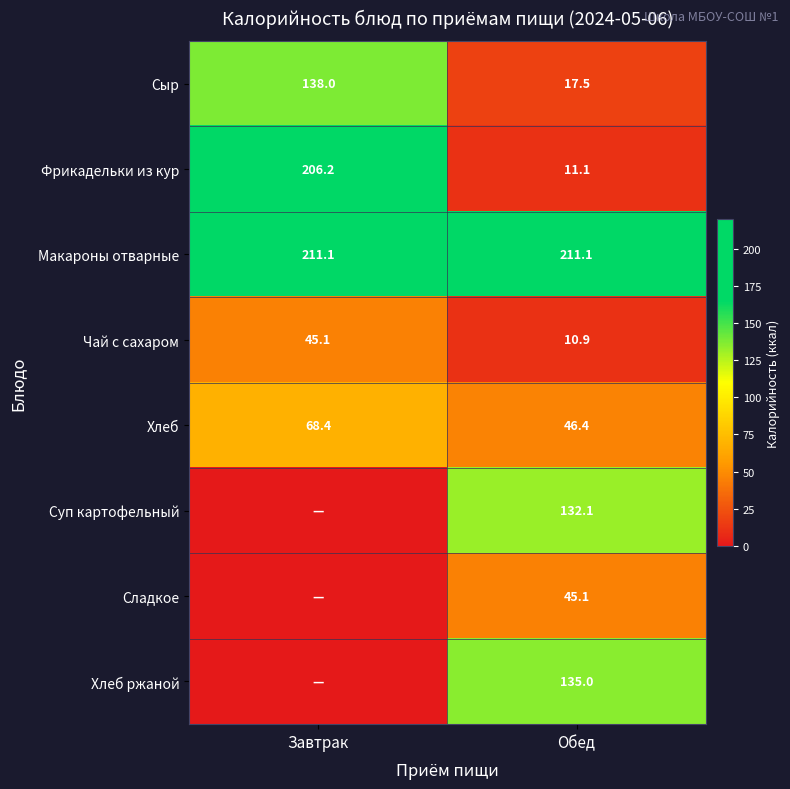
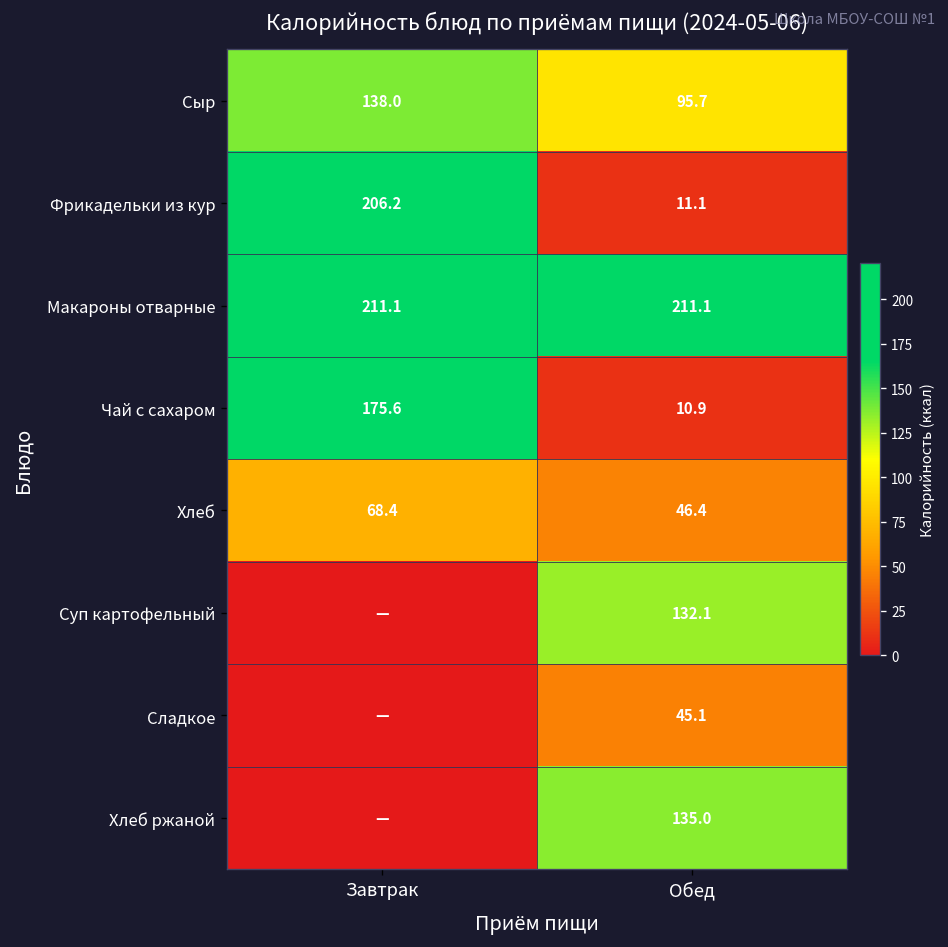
  {
    "Сыр": {
      "Завтрак": 138.0,
-     "Обед": 17.5
+     "Обед": 95.7
    },
    "Фрикадельки из кур": {
      "Завтрак": 206.2,
      "Обед": 11.1
    },
    "Макароны отварные": {
      "Завтрак": 211.1,
      "Обед": 211.1
    },
    "Чай с сахаром": {
-     "Завтрак": 45.1,
+     "Завтрак": 175.6,
      "Обед": 10.9
    },
    "Хлеб": {
      "Завтрак": 68.4,
      "Обед": 46.4
    },
    "Суп картофельный": {
      "Обед": 132.1
    },
    "Сладкое": {
      "Обед": 45.1
    },
    "Хлеб ржаной": {
      "Обед": 135.0
    }
  }
